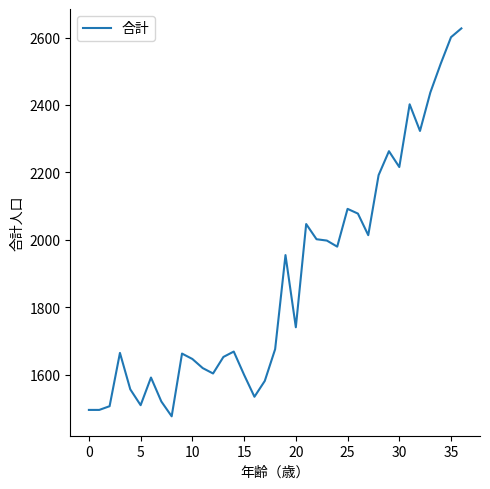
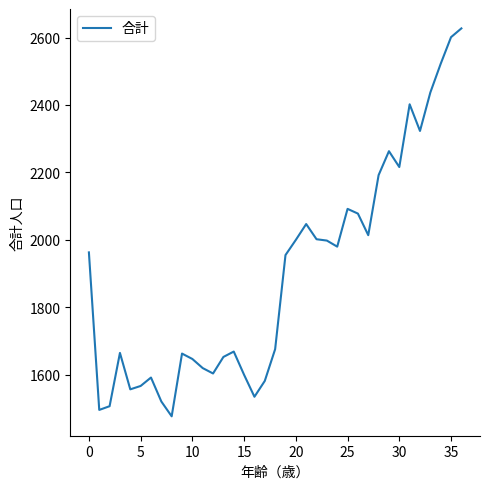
  {
-   "0": 1500,
-   "5": 1510,
+   "0": 1960,
+   "5": 1570,
    "10": 1650,
    "15": 1600,
-   "20": 1740,
+   "20": 2000,
    "25": 2090,
    "30": 2220,
    "35": 2600
  }
